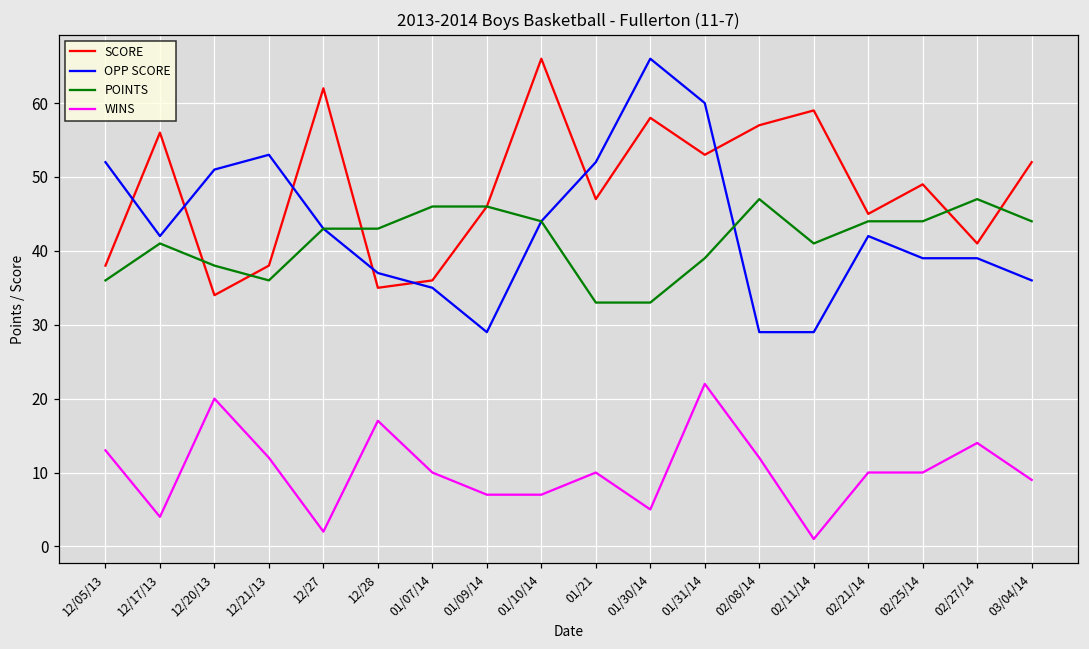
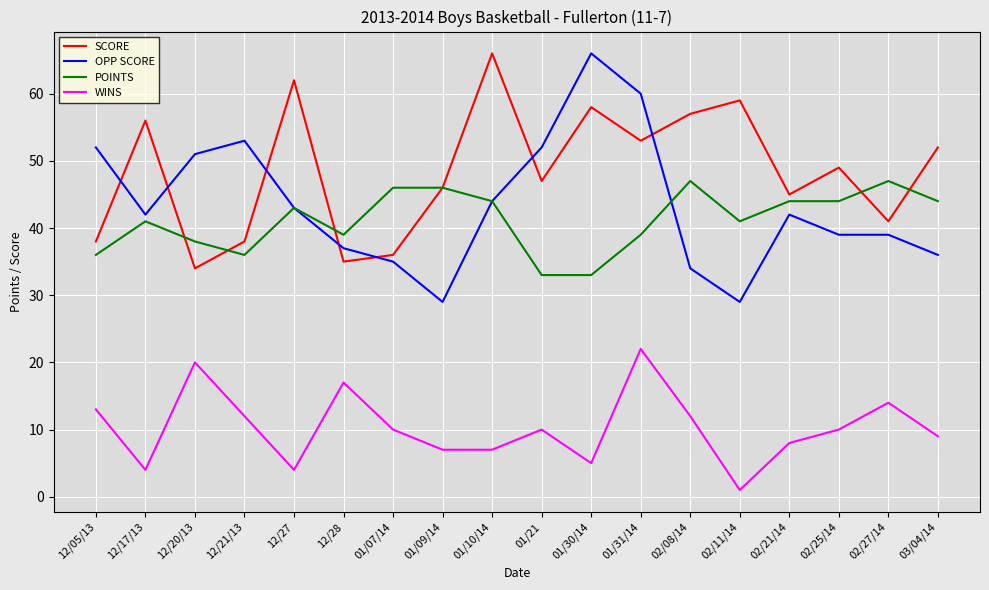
  {
    "SCORE": {
      "12/05/13": 38,
      "12/17/13": 56,
      "12/20/13": 34,
      "12/21/13": 38,
      "12/27": 62,
      "12/28": 35,
      "01/07/14": 36,
      "01/10/14": 66,
      "01/21": 47,
      "01/30/14": 58,
      "01/31/14": 53,
      "02/08/14": 57,
      "02/11/14": 59,
      "02/21/14": 45,
      "02/25/14": 49,
      "02/27/14": 41,
      "03/04/14": 52
    },
    "OPP SCORE": {
      "12/05/13": 52,
      "12/17/13": 42,
      "12/20/13": 51,
      "12/21/13": 53,
      "12/28": 37,
      "01/07/14": 35,
      "01/09/14": 29,
      "01/21": 52,
      "01/30/14": 66,
      "01/31/14": 60,
-     "02/08/14": 29,
+     "02/08/14": 34,
      "02/11/14": 29,
      "02/21/14": 42,
      "02/25/14": 39,
      "02/27/14": 39,
      "03/04/14": 36
    },
    "POINTS": {
      "12/05/13": 36,
      "12/17/13": 41,
      "12/20/13": 38,
      "12/21/13": 36,
-     "12/28": 43,
+     "12/28": 39,
      "01/07/14": 46,
      "01/21": 33,
      "01/30/14": 33,
      "01/31/14": 39,
      "02/08/14": 47,
      "02/11/14": 41,
      "02/21/14": 44,
      "02/25/14": 44,
      "02/27/14": 47,
      "03/04/14": 44
    },
    "WINS": {
      "12/05/13": 13,
      "12/17/13": 4,
      "12/20/13": 20,
      "12/21/13": 12,
-     "12/27": 2,
+     "12/27": 4,
      "12/28": 17,
      "01/07/14": 10,
      "01/09/14": 7,
      "01/10/14": 7,
      "01/21": 10,
      "01/30/14": 5,
      "01/31/14": 22,
      "02/08/14": 12,
      "02/11/14": 1,
-     "02/21/14": 10,
+     "02/21/14": 8,
      "02/25/14": 10,
      "02/27/14": 14,
      "03/04/14": 9
    }
  }
